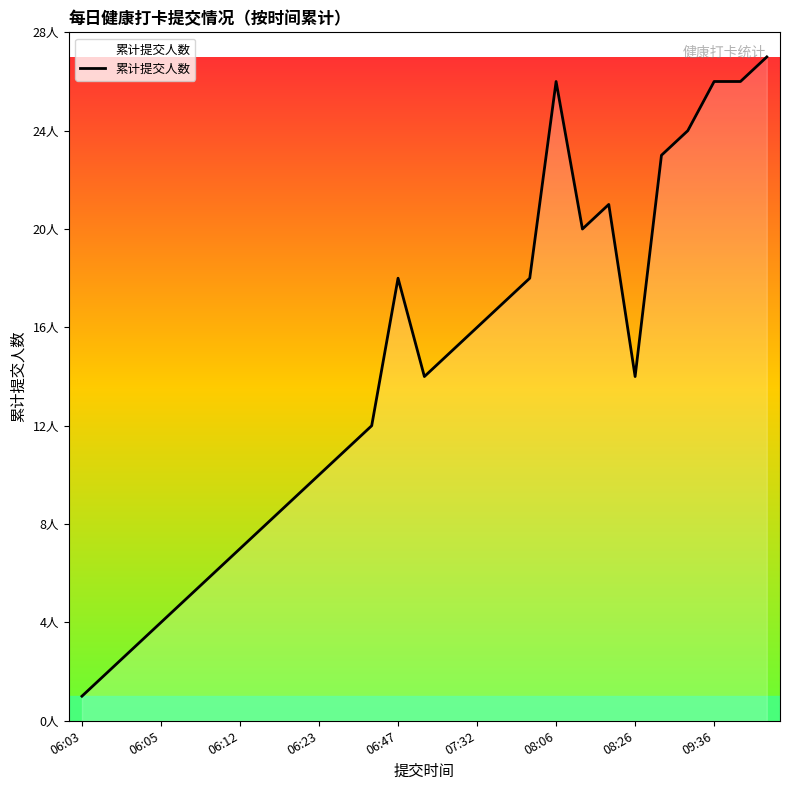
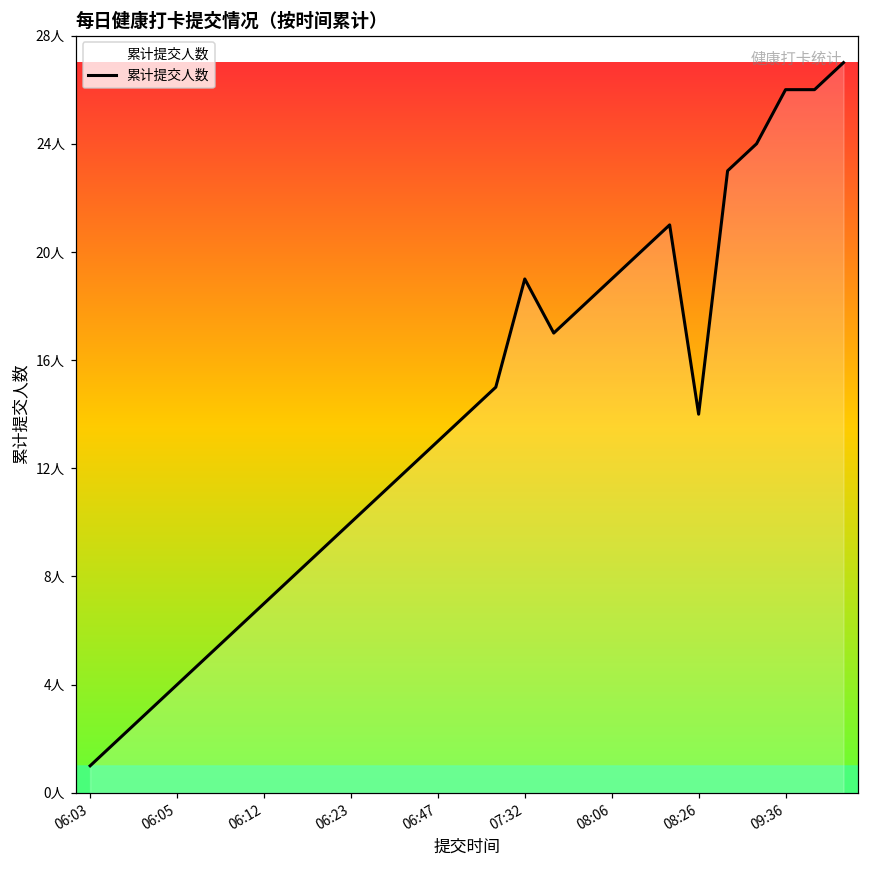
  {
    "06:05": "4人",
    "06:23": "10人",
-   "06:47": "18人",
-   "07:32": "16人",
-   "08:06": "26人",
+   "06:47": "13人",
+   "07:32": "19人",
+   "08:06": "19人",
    "08:26": "14人",
    "09:36": "26人"
  }
